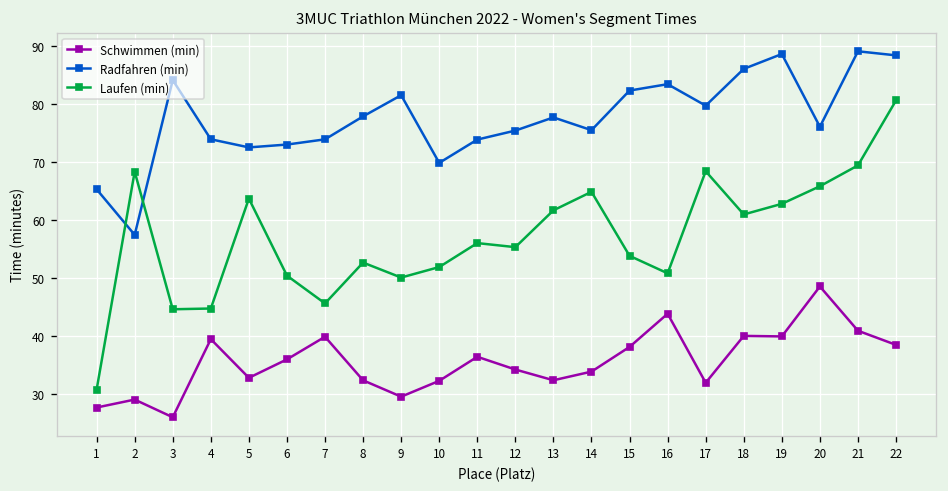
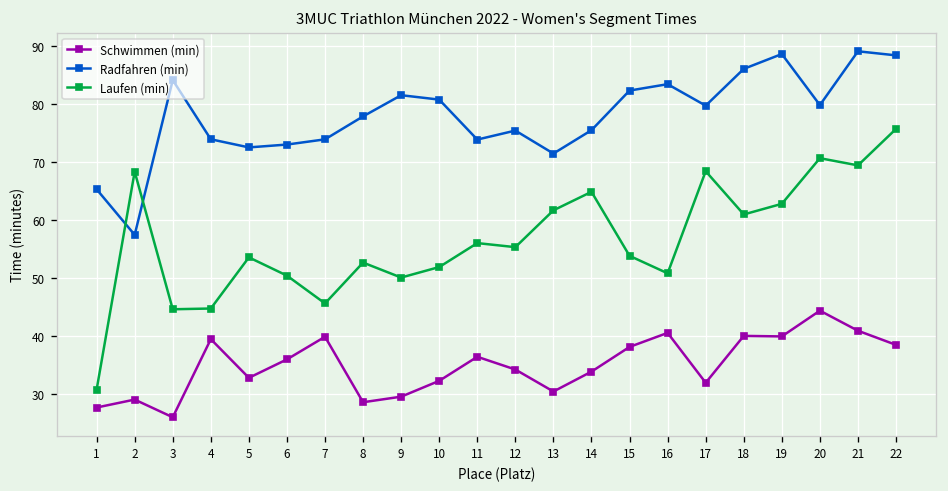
  {
    "Schwimmen (min)": {
      "1": 28,
      "2": 29,
      "3": 26,
      "4": 40,
      "5": 33,
      "6": 36,
      "7": 40,
-     "8": 32,
+     "8": 29,
      "9": 30,
      "10": 32,
      "11": 36,
      "12": 34,
-     "13": 32,
+     "13": 30,
      "14": 34,
      "15": 38,
-     "16": 44,
+     "16": 41,
      "17": 32,
      "18": 40,
      "19": 40,
-     "20": 49,
+     "20": 44,
      "21": 41,
      "22": 39
    },
    "Radfahren (min)": {
      "1": 65,
      "2": 58,
      "4": 74,
      "5": 73,
      "6": 73,
      "7": 74,
      "8": 78,
      "9": 82,
-     "10": 70,
+     "10": 81,
      "11": 74,
      "12": 75,
-     "13": 78,
+     "13": 72,
      "14": 76,
      "15": 82,
      "16": 83,
      "17": 80,
      "18": 86,
      "19": 89,
-     "20": 76,
+     "20": 80,
      "21": 89,
      "22": 88
    },
    "Laufen (min)": {
      "1": 31,
      "2": 68,
      "3": 45,
      "4": 45,
-     "5": 64,
+     "5": 54,
      "6": 50,
      "7": 46,
      "8": 53,
      "9": 50,
      "10": 52,
      "11": 56,
      "12": 55,
      "13": 62,
      "14": 65,
      "15": 54,
      "16": 51,
      "17": 68,
      "18": 61,
      "19": 63,
-     "20": 66,
+     "20": 71,
      "21": 69,
-     "22": 81
+     "22": 76
    }
  }
